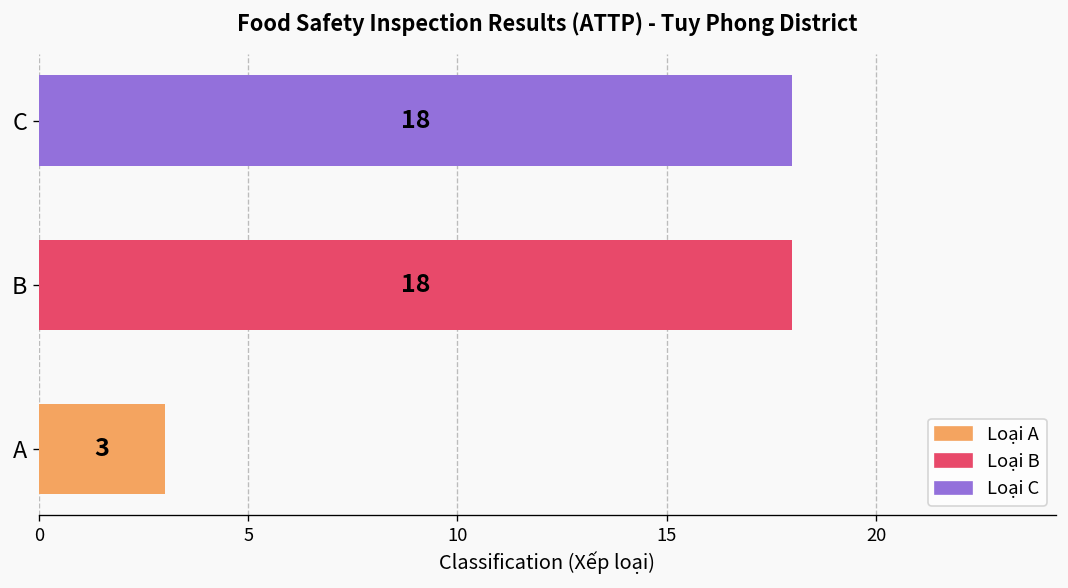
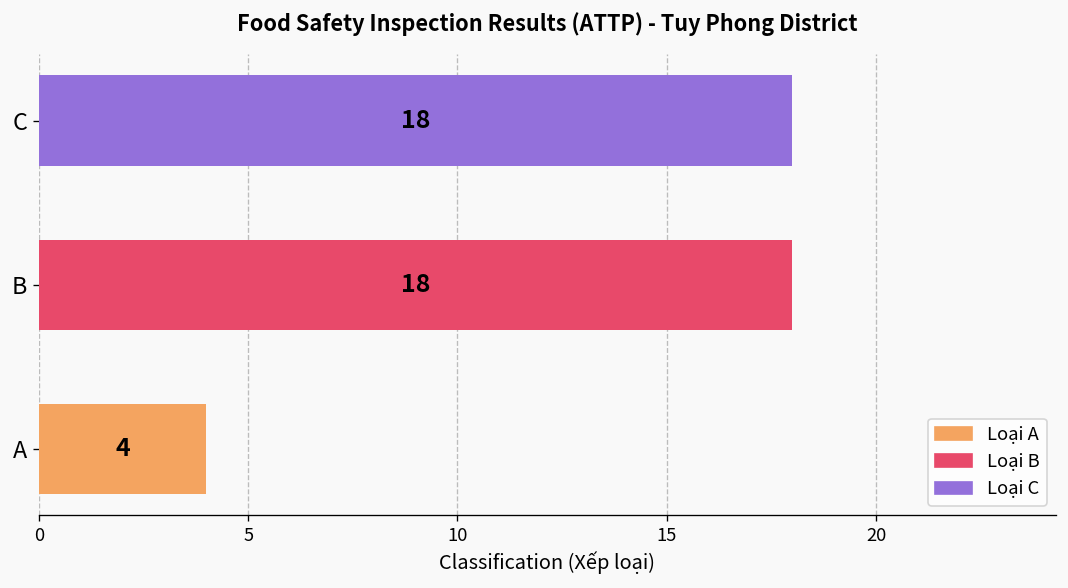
  {
    "C": 18,
    "B": 18,
-   "A": 3
+   "A": 4
  }
